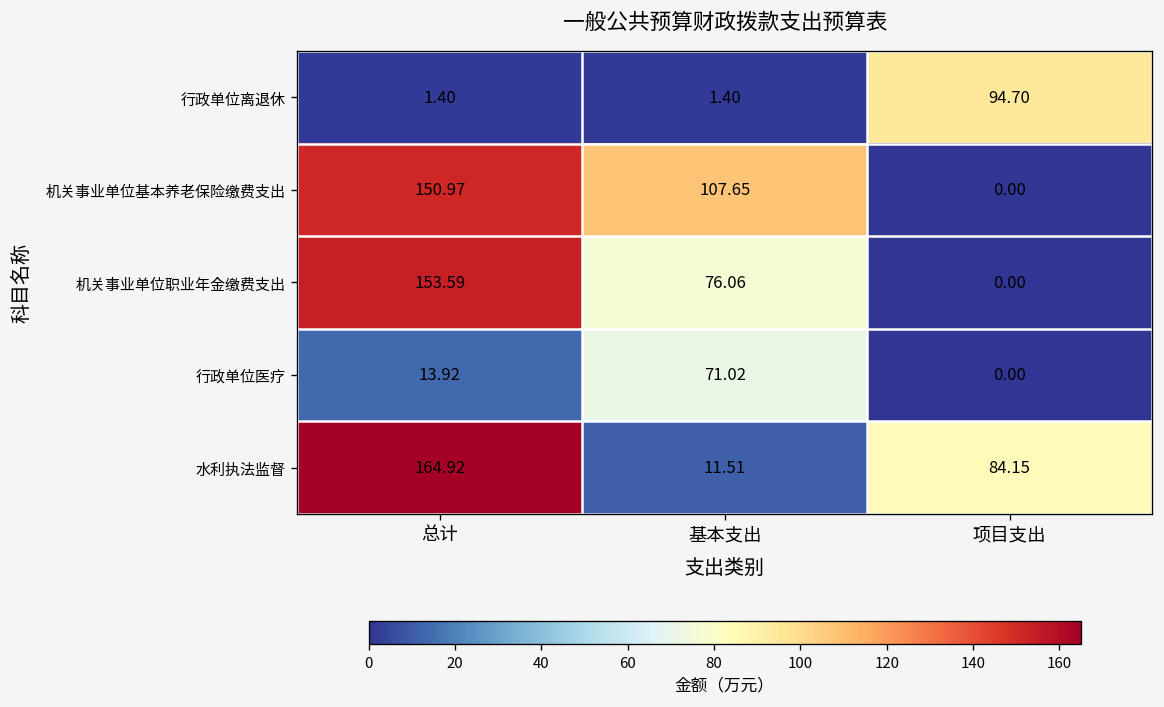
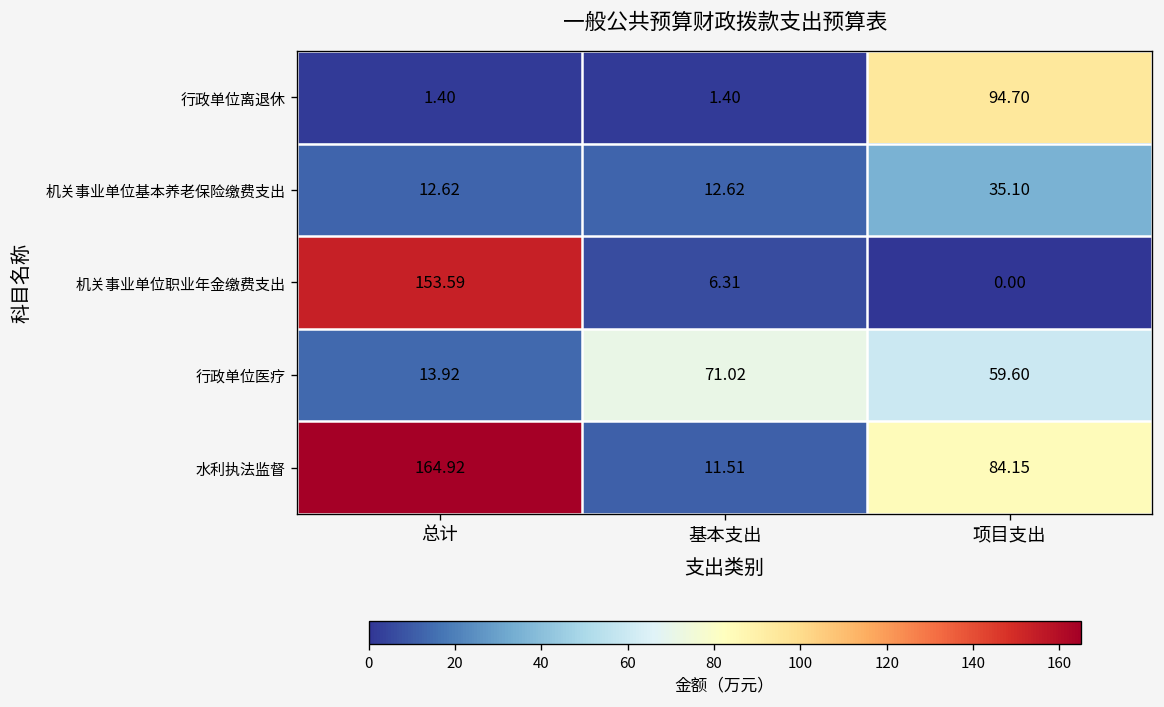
  {
    "行政单位离退休": {
      "总计": 1.40,
      "基本支出": 1.40,
      "项目支出": 94.70
    },
    "机关事业单位基本养老保险缴费支出": {
-     "总计": 150.97,
-     "基本支出": 107.65,
-     "项目支出": 0.00
+     "总计": 12.62,
+     "基本支出": 12.62,
+     "项目支出": 35.10
    },
    "机关事业单位职业年金缴费支出": {
      "总计": 153.59,
-     "基本支出": 76.06,
+     "基本支出": 6.31,
      "项目支出": 0.00
    },
    "行政单位医疗": {
      "总计": 13.92,
      "基本支出": 71.02,
-     "项目支出": 0.00
+     "项目支出": 59.60
    },
    "水利执法监督": {
      "总计": 164.92,
      "基本支出": 11.51,
      "项目支出": 84.15
    }
  }
